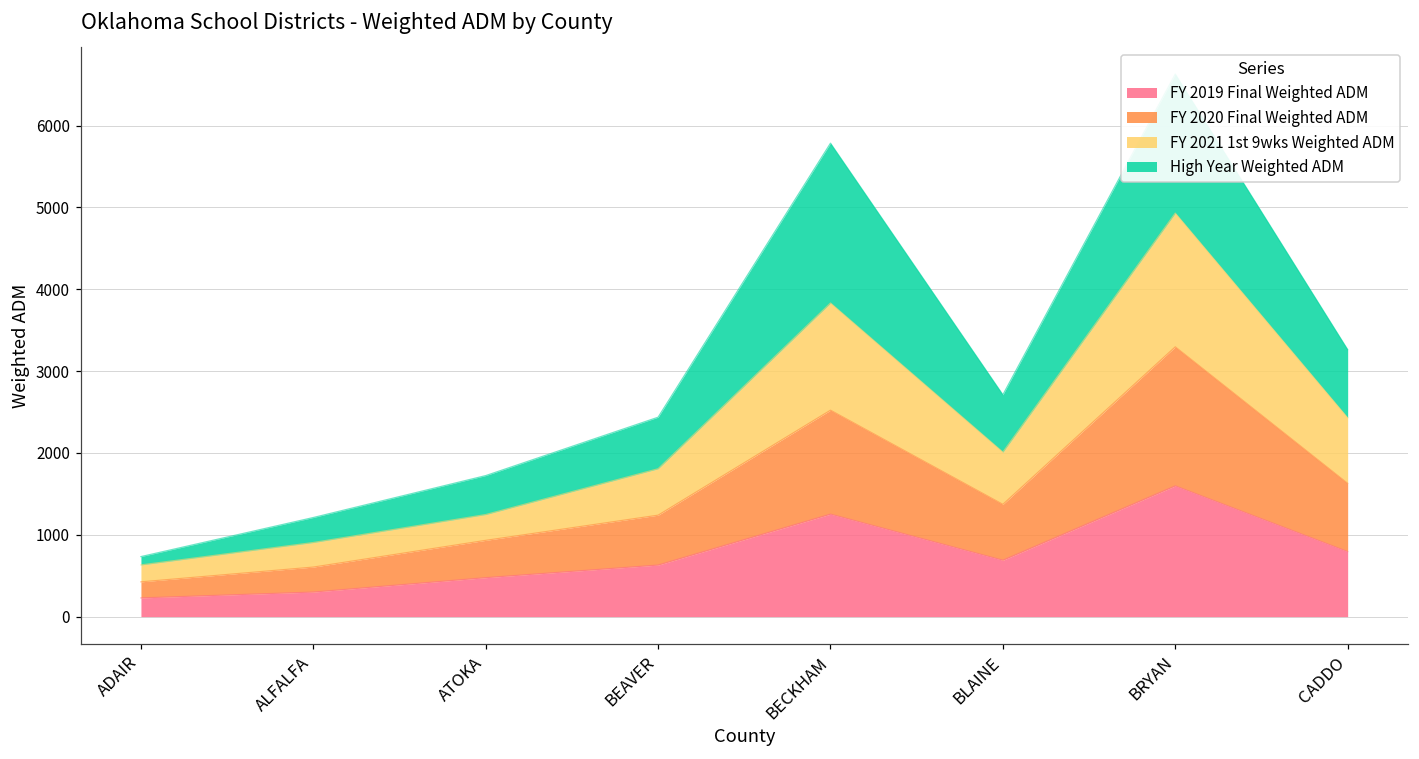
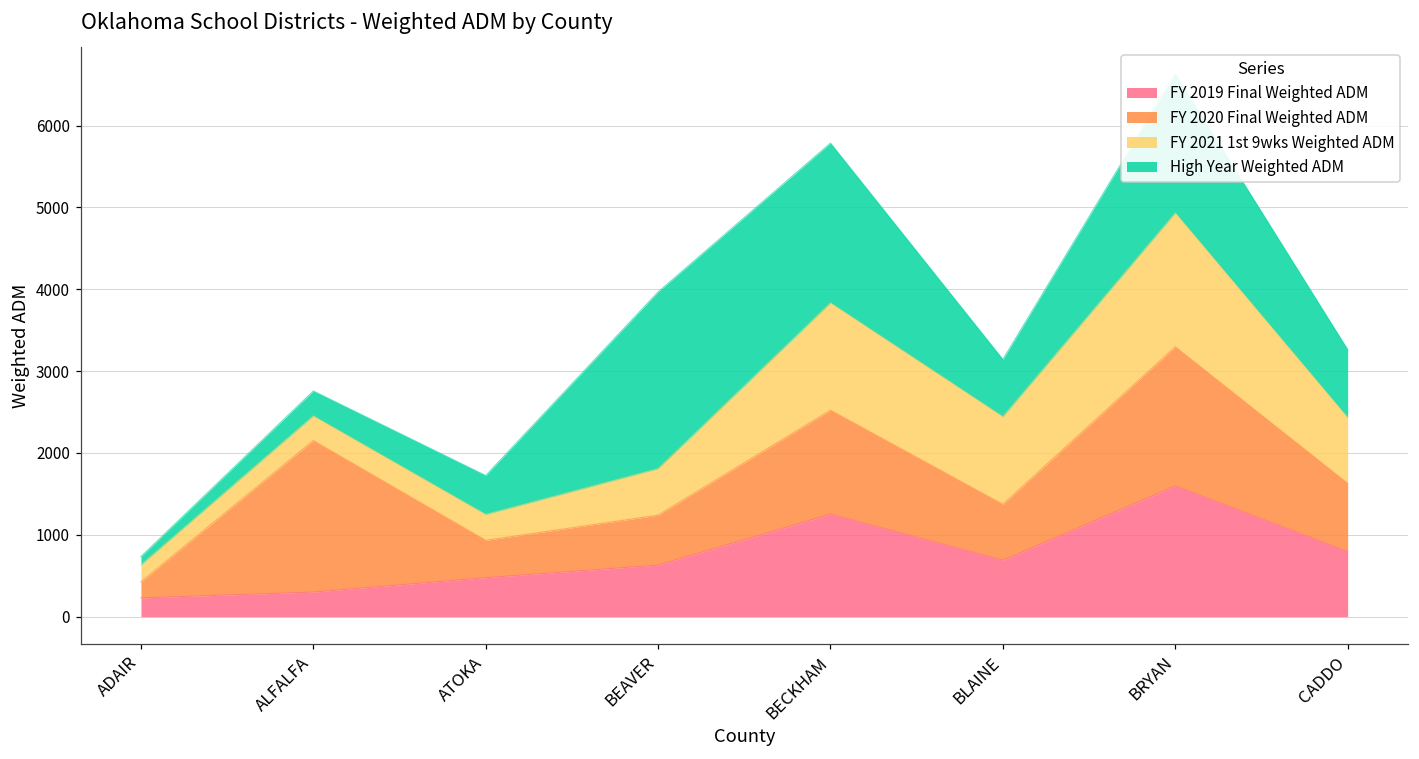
  {
    "FY 2019 Final Weighted ADM": {
      "ADAIR": 200,
      "ALFALFA": 300,
      "ATOKA": 500,
      "BEAVER": 600,
      "BECKHAM": 1300,
      "BLAINE": 700,
      "BRYAN": 1600,
      "CADDO": 800
    },
    "FY 2020 Final Weighted ADM": {
      "ADAIR": 200,
-     "ALFALFA": 300,
+     "ALFALFA": 1900,
      "ATOKA": 500,
      "BEAVER": 600,
      "BECKHAM": 1300,
      "BLAINE": 700,
      "BRYAN": 1700,
      "CADDO": 800
    },
    "FY 2021 1st 9wks Weighted ADM": {
      "ADAIR": 200,
      "ALFALFA": 300,
      "ATOKA": 300,
      "BEAVER": 600,
      "BECKHAM": 1300,
-     "BLAINE": 600,
+     "BLAINE": 1100,
      "BRYAN": 1600,
      "CADDO": 800
    },
    "High Year Weighted ADM": {
      "ADAIR": 100,
      "ALFALFA": 300,
      "ATOKA": 500,
-     "BEAVER": 600,
+     "BEAVER": 2200,
      "BECKHAM": 2000,
      "BLAINE": 700,
      "CADDO": 800
    }
  }
